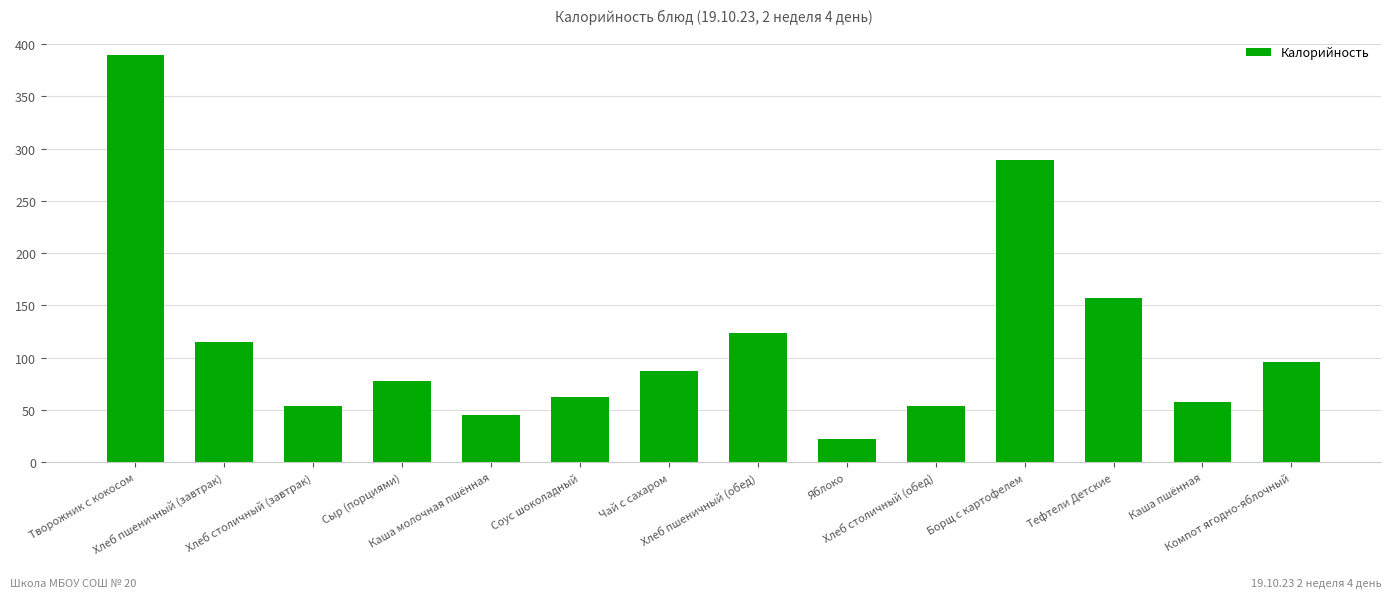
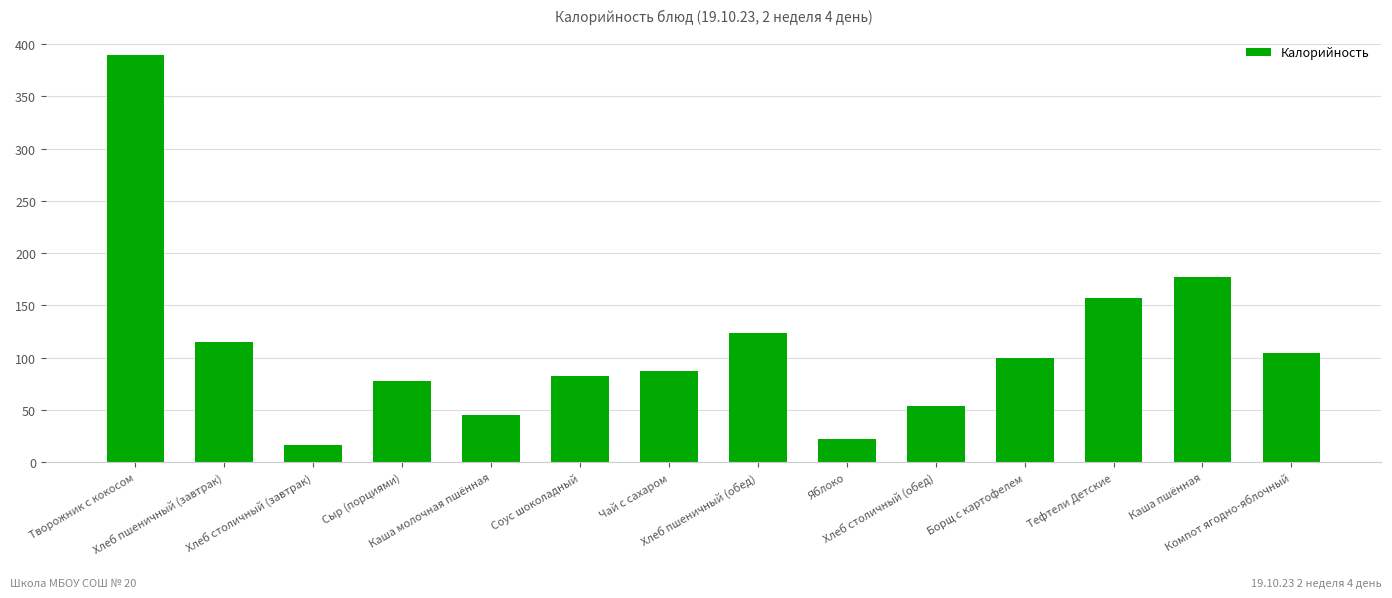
  {
    "Творожник с кокосом": 389,
    "Хлеб пшеничный (завтрак)": 115,
-   "Хлеб столичный (завтрак)": 54,
+   "Хлеб столичный (завтрак)": 16,
    "Сыр (порциями)": 77,
    "Каша молочная пшённая": 45,
-   "Соус шоколадный": 63,
+   "Соус шоколадный": 82,
    "Чай с сахаром": 87,
    "Хлеб пшеничный (обед)": 124,
    "Яблоко": 22,
    "Хлеб столичный (обед)": 54,
-   "Борщ с картофелем": 289,
+   "Борщ с картофелем": 100,
    "Тефтели Детские": 157,
-   "Каша пшённая": 58,
-   "Компот ягодно-яблочный": 95
+   "Каша пшённая": 178,
+   "Компот ягодно-яблочный": 104
  }
